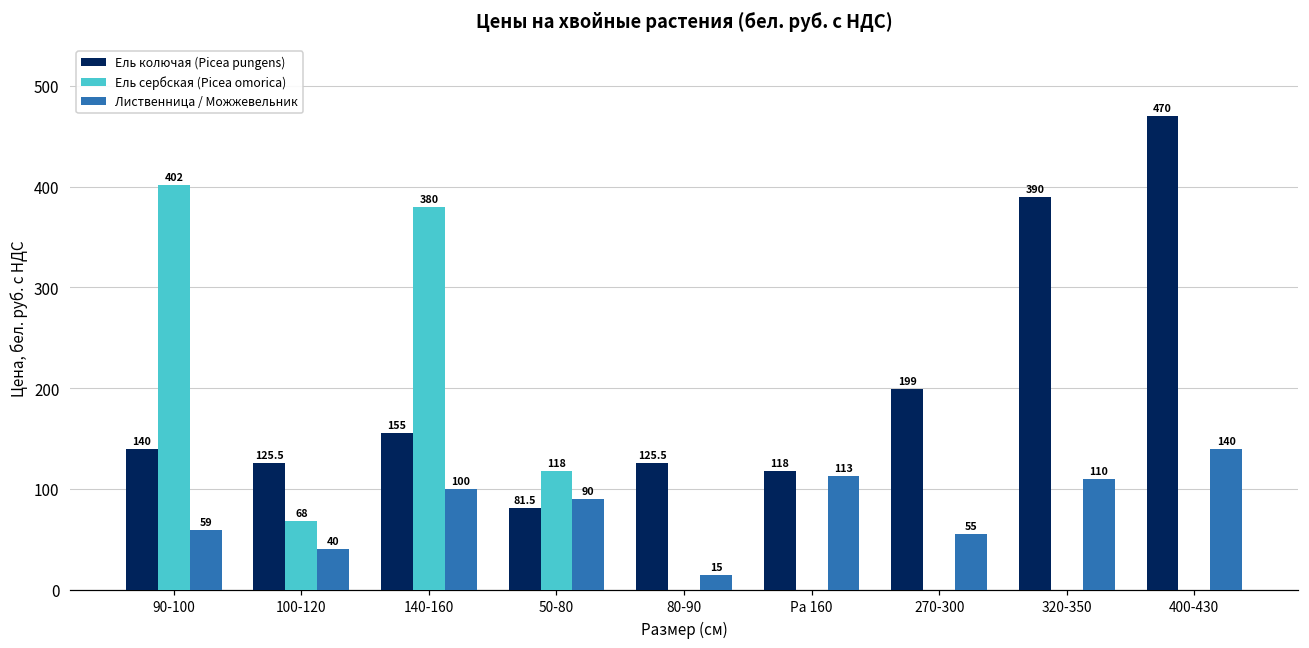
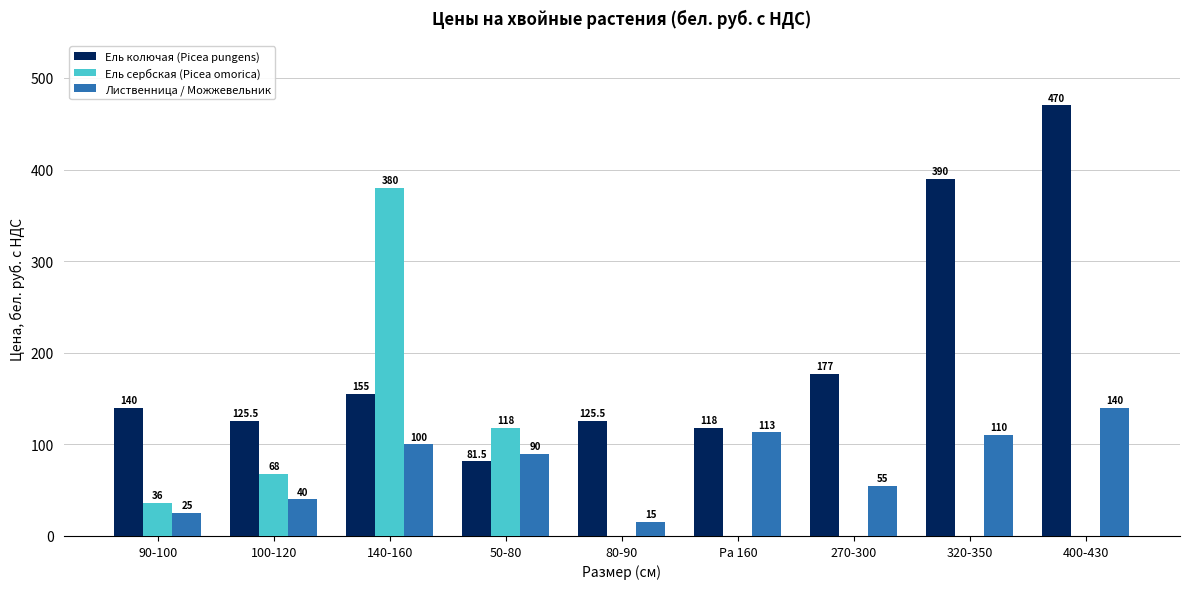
  {
    "Ель колючая (Picea pungens)": {
      "90-100": 140,
      "100-120": 125.5,
      "140-160": 155,
      "50-80": 81.5,
      "80-90": 125.5,
      "Pa 160": 118,
-     "270-300": 199,
+     "270-300": 177,
      "320-350": 390,
      "400-430": 470
    },
    "Ель сербская (Picea omorica)": {
-     "90-100": 402,
+     "90-100": 36,
      "100-120": 68,
      "140-160": 380,
      "50-80": 118
    },
    "Лиственница / Можжевельник": {
-     "90-100": 59,
+     "90-100": 25,
      "100-120": 40,
      "140-160": 100,
      "50-80": 90,
      "80-90": 15,
      "Pa 160": 113,
      "270-300": 55,
      "320-350": 110,
      "400-430": 140
    }
  }
